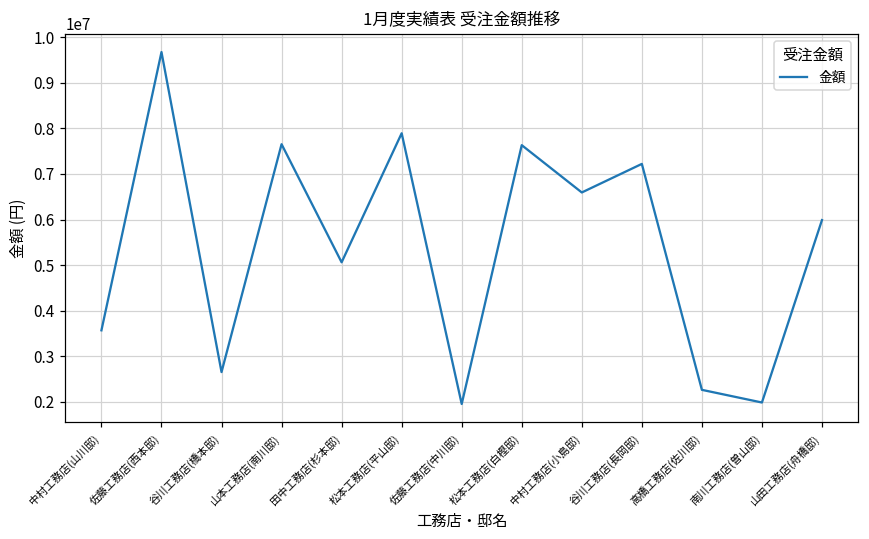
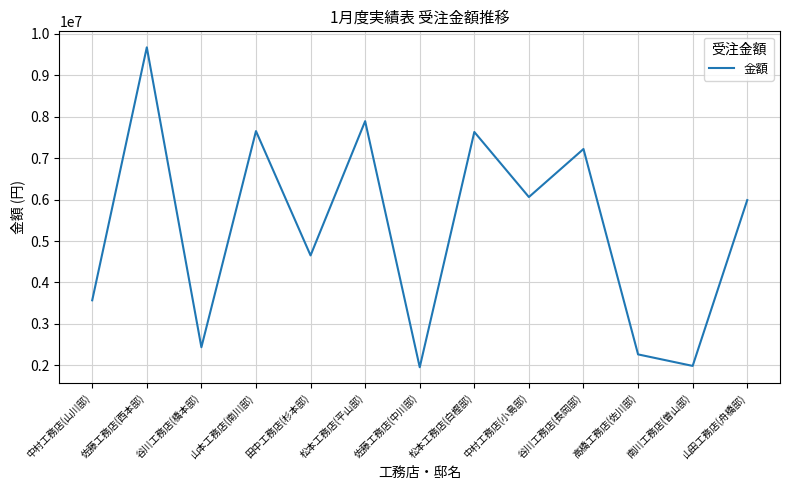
  {
    "中村工務店(山川邸)": 3600000,
    "佐藤工務店(西本邸)": 9700000,
-   "谷川工務店(橋本邸)": 2700000,
+   "谷川工務店(橋本邸)": 2400000,
    "山本工務店(南川邸)": 7700000,
-   "田中工務店(杉本邸)": 5100000,
+   "田中工務店(杉本邸)": 4700000,
    "松本工務店(平山邸)": 7900000,
    "佐藤工務店(中川邸)": 2000000,
    "松本工務店(白樫邸)": 7600000,
-   "中村工務店(小島邸)": 6600000,
+   "中村工務店(小島邸)": 6100000,
    "谷川工務店(長岡邸)": 7200000,
    "高橋工務店(佐川邸)": 2300000,
    "南川工務店(曽山邸)": 2000000,
    "山田工務店(舟橋邸)": 6000000
  }
